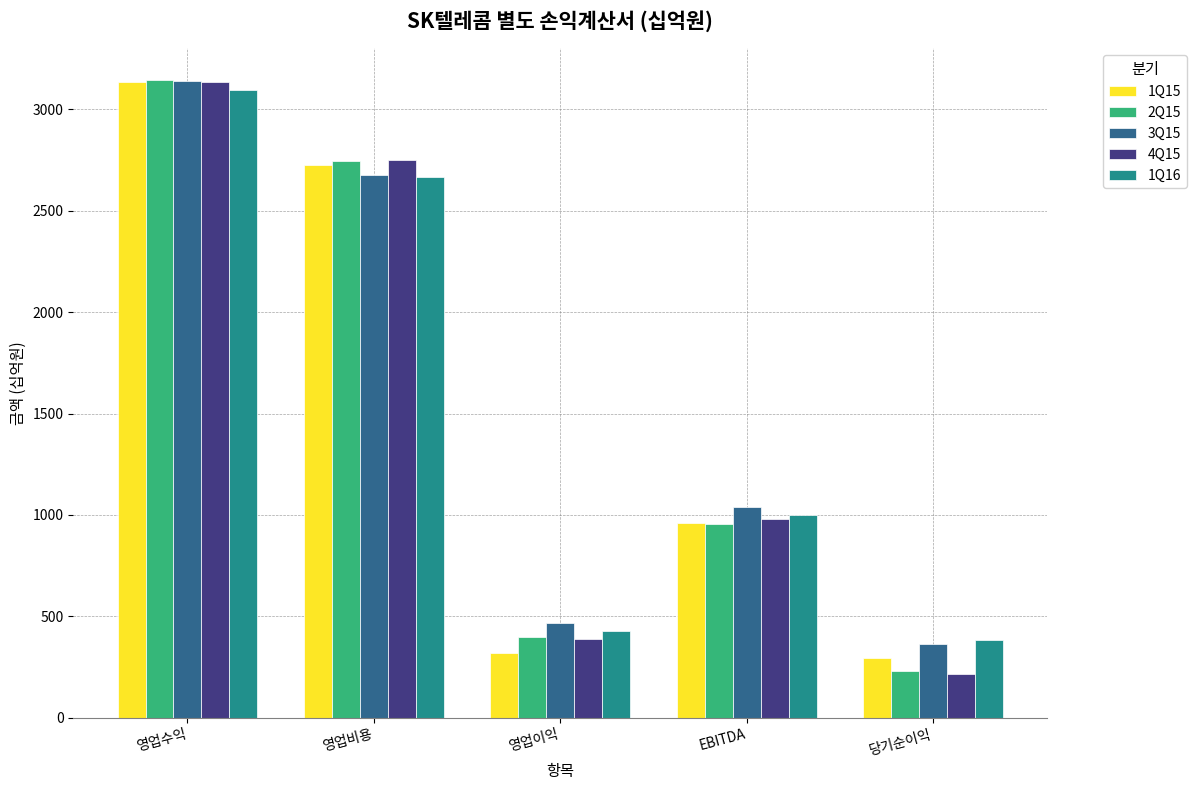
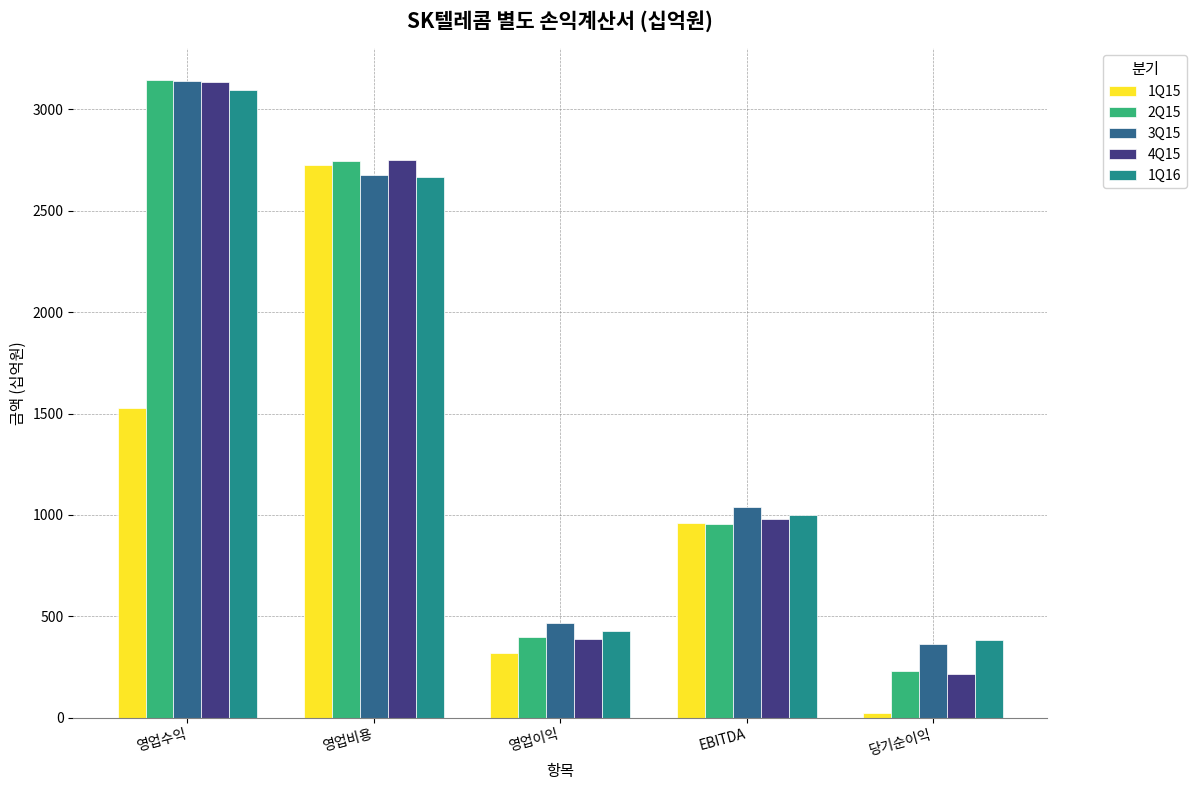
  {
    "1Q15": {
-     "영업수익": 3130,
+     "영업수익": 1530,
      "영업비용": 2730,
      "영업이익": 320,
      "EBITDA": 960,
-     "당기순이익": 300
+     "당기순이익": 20
    }
  }
